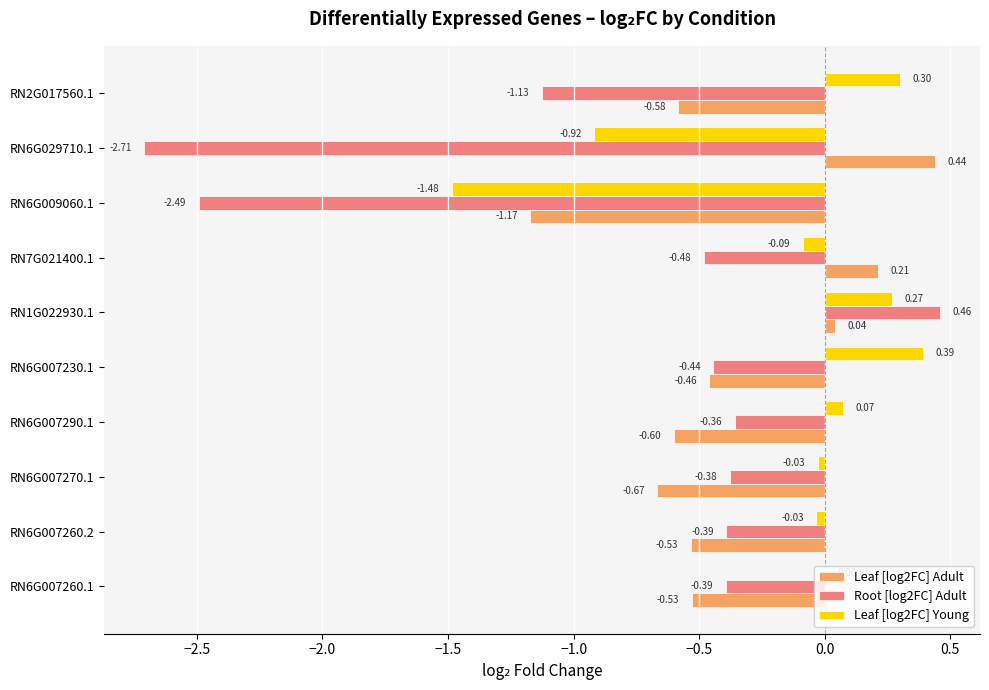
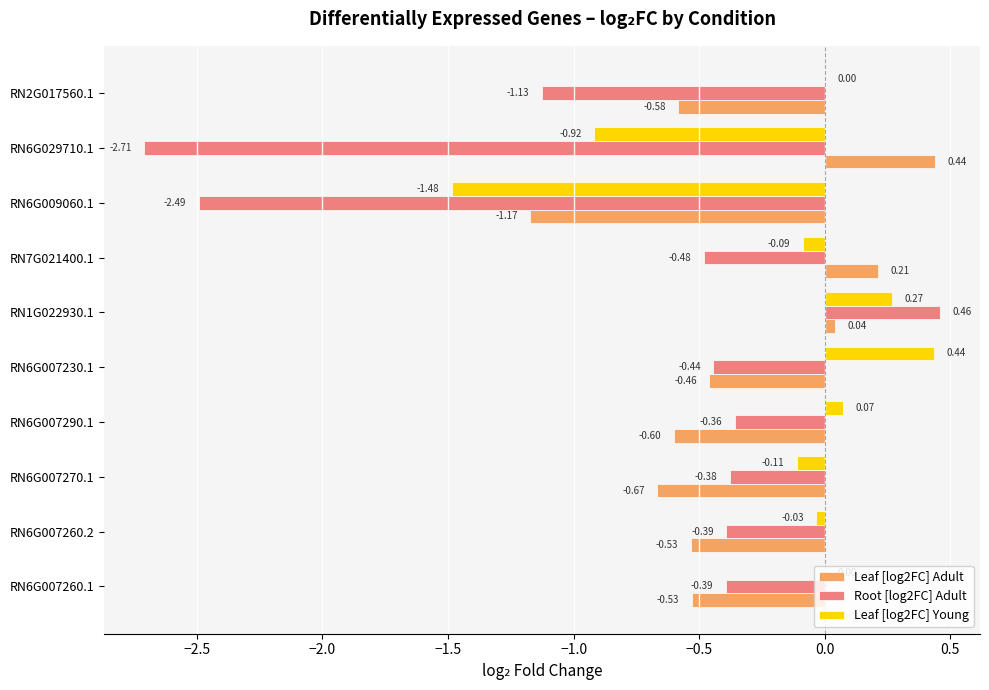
  {
    "Leaf [log2FC] Young": {
-     "RN2G017560.1": 0.30,
+     "RN2G017560.1": 0.00,
      "RN6G029710.1": -0.92,
      "RN6G009060.1": -1.48,
      "RN7G021400.1": -0.09,
      "RN1G022930.1": 0.27,
-     "RN6G007230.1": 0.39,
+     "RN6G007230.1": 0.44,
      "RN6G007290.1": 0.07,
-     "RN6G007270.1": -0.03,
+     "RN6G007270.1": -0.11,
      "RN6G007260.2": -0.03
    }
  }
